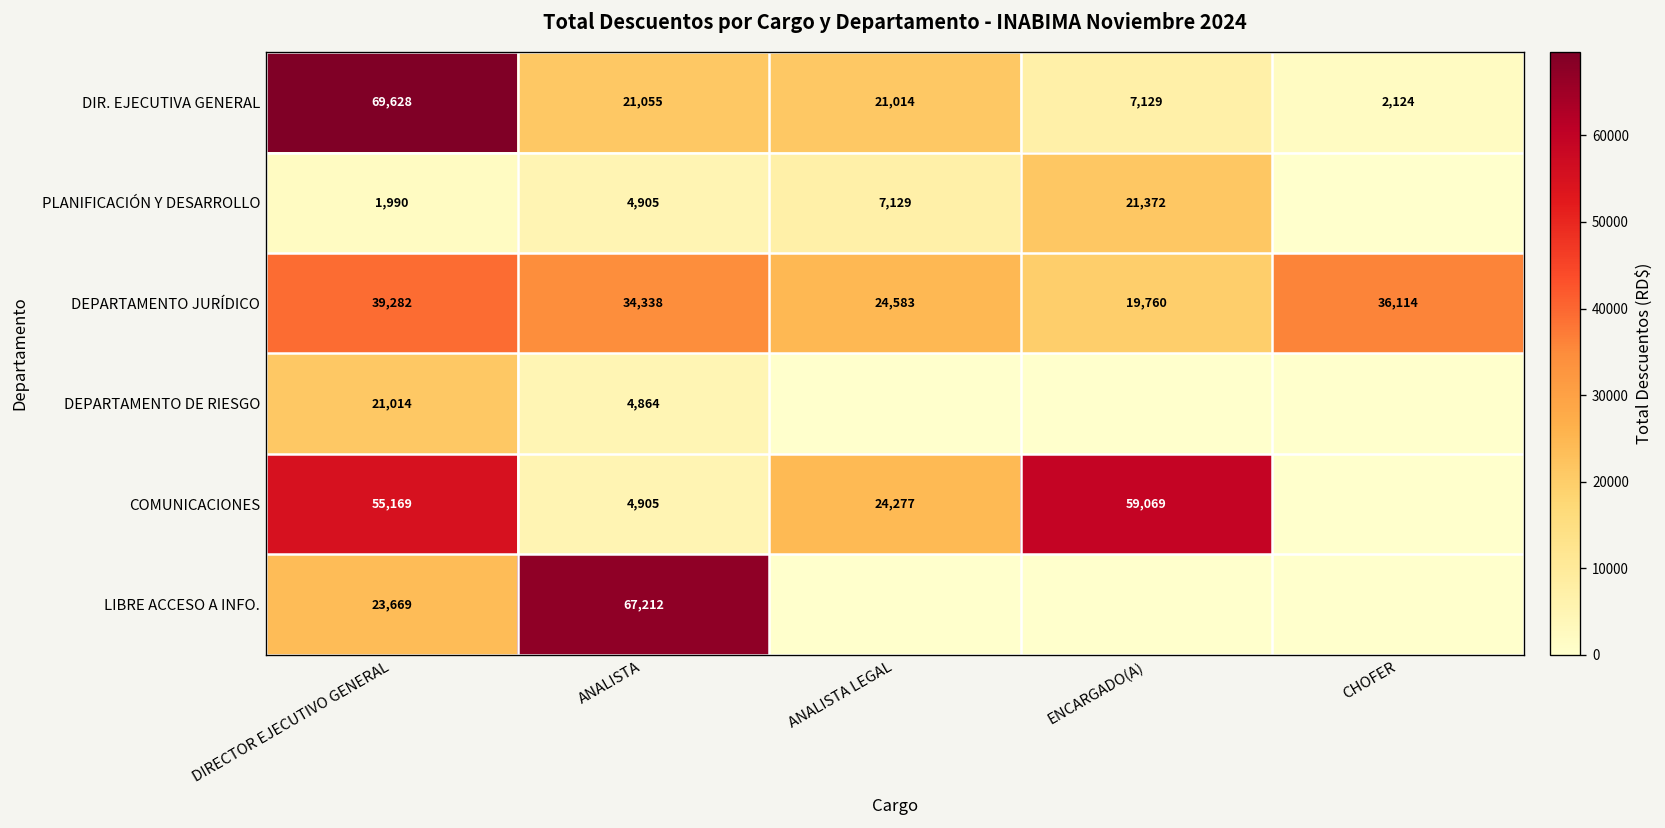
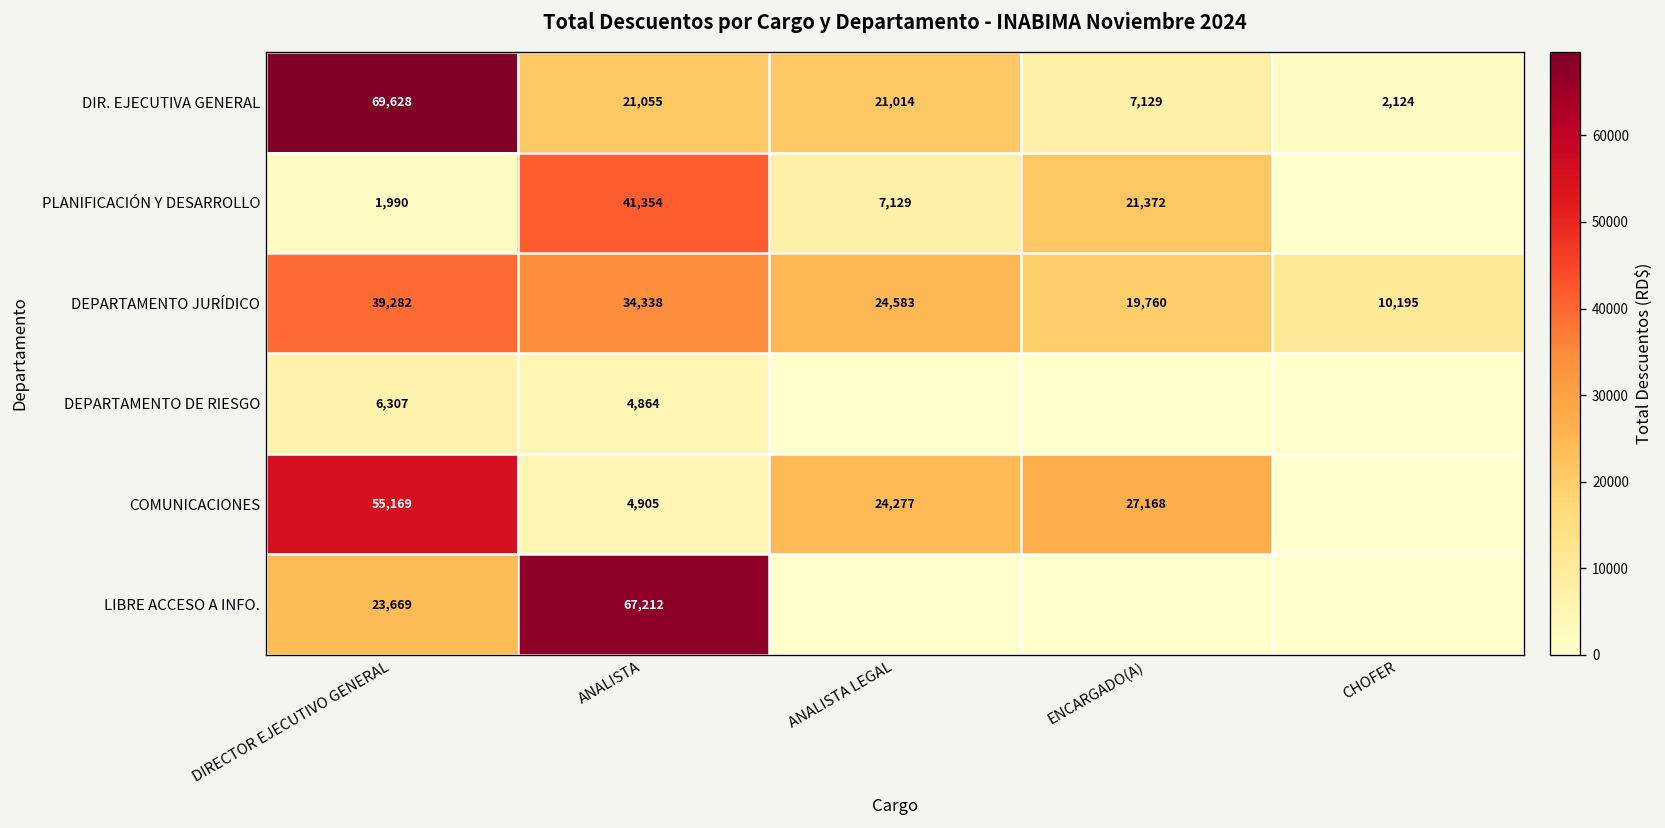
  {
    "DIR. EJECUTIVA GENERAL": {
      "DIRECTOR EJECUTIVO GENERAL": "69,628",
      "ANALISTA": "21,055",
      "ANALISTA LEGAL": "21,014",
      "ENCARGADO(A)": "7,129",
      "CHOFER": "2,124"
    },
    "PLANIFICACIÓN Y DESARROLLO": {
      "DIRECTOR EJECUTIVO GENERAL": "1,990",
-     "ANALISTA": "4,905",
+     "ANALISTA": "41,354",
      "ANALISTA LEGAL": "7,129",
      "ENCARGADO(A)": "21,372"
    },
    "DEPARTAMENTO JURÍDICO": {
      "DIRECTOR EJECUTIVO GENERAL": "39,282",
      "ANALISTA": "34,338",
      "ANALISTA LEGAL": "24,583",
      "ENCARGADO(A)": "19,760",
-     "CHOFER": "36,114"
+     "CHOFER": "10,195"
    },
    "DEPARTAMENTO DE RIESGO": {
-     "DIRECTOR EJECUTIVO GENERAL": "21,014",
+     "DIRECTOR EJECUTIVO GENERAL": "6,307",
      "ANALISTA": "4,864"
    },
    "COMUNICACIONES": {
      "DIRECTOR EJECUTIVO GENERAL": "55,169",
      "ANALISTA": "4,905",
      "ANALISTA LEGAL": "24,277",
-     "ENCARGADO(A)": "59,069"
+     "ENCARGADO(A)": "27,168"
    },
    "LIBRE ACCESO A INFO.": {
      "DIRECTOR EJECUTIVO GENERAL": "23,669",
      "ANALISTA": "67,212"
    }
  }
